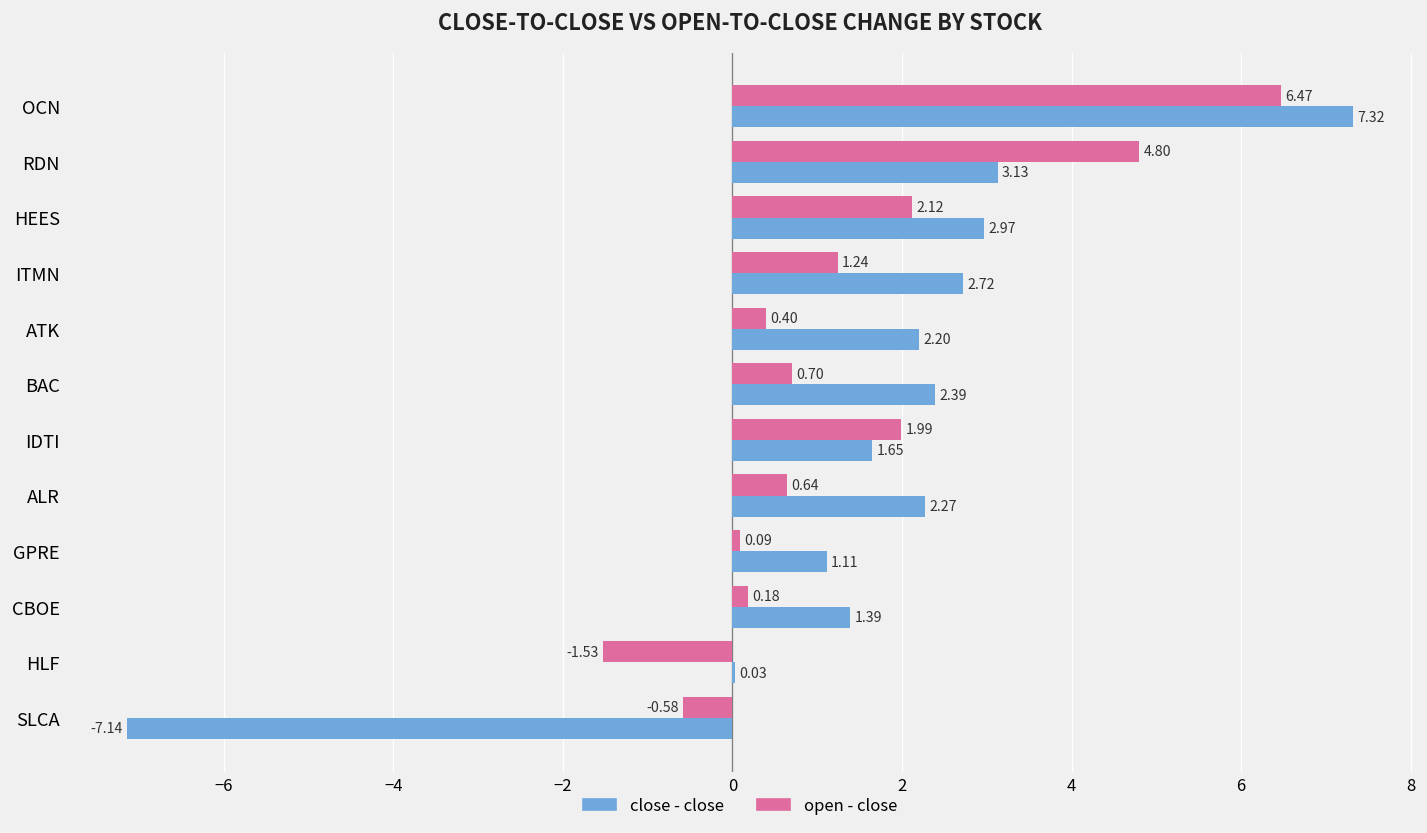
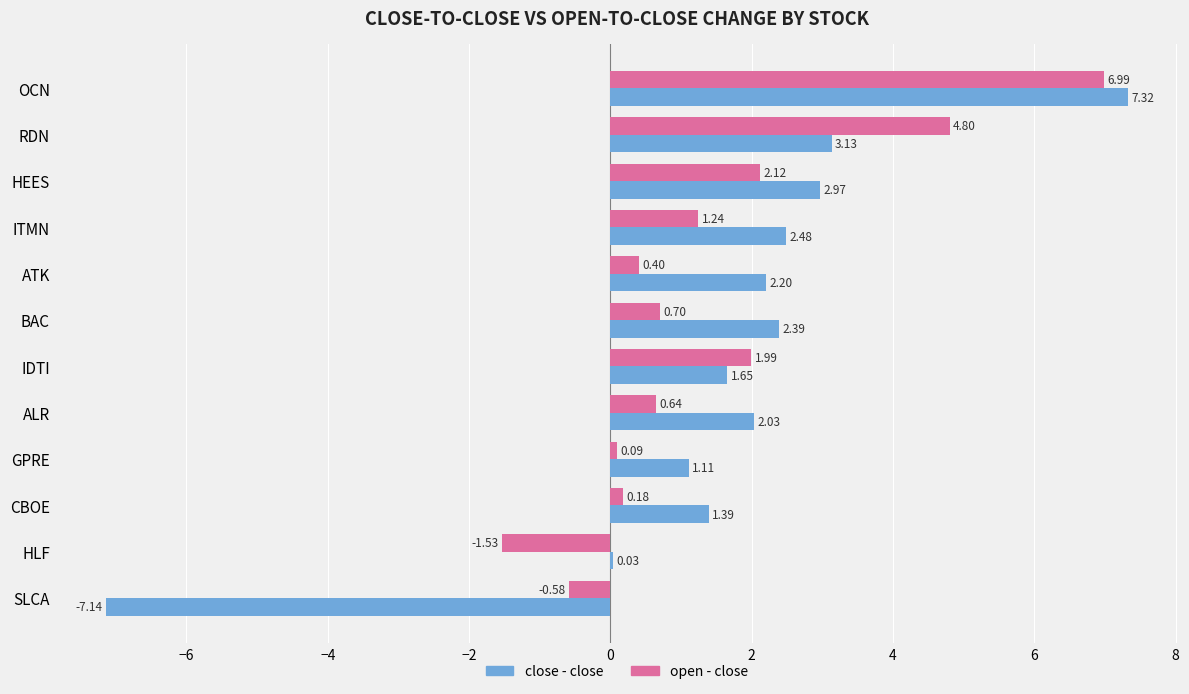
  {
    "close - close": {
      "OCN": 7.32,
      "RDN": 3.13,
      "HEES": 2.97,
-     "ITMN": 2.72,
+     "ITMN": 2.48,
      "ATK": 2.20,
      "BAC": 2.39,
      "IDTI": 1.65,
-     "ALR": 2.27,
+     "ALR": 2.03,
      "GPRE": 1.11,
      "CBOE": 1.39,
      "HLF": 0.03,
      "SLCA": -7.14
    },
    "open - close": {
-     "OCN": 6.47,
+     "OCN": 6.99,
      "RDN": 4.80,
      "HEES": 2.12,
      "ITMN": 1.24,
      "ATK": 0.40,
      "BAC": 0.70,
      "IDTI": 1.99,
      "ALR": 0.64,
      "GPRE": 0.09,
      "CBOE": 0.18,
      "HLF": -1.53,
      "SLCA": -0.58
    }
  }
